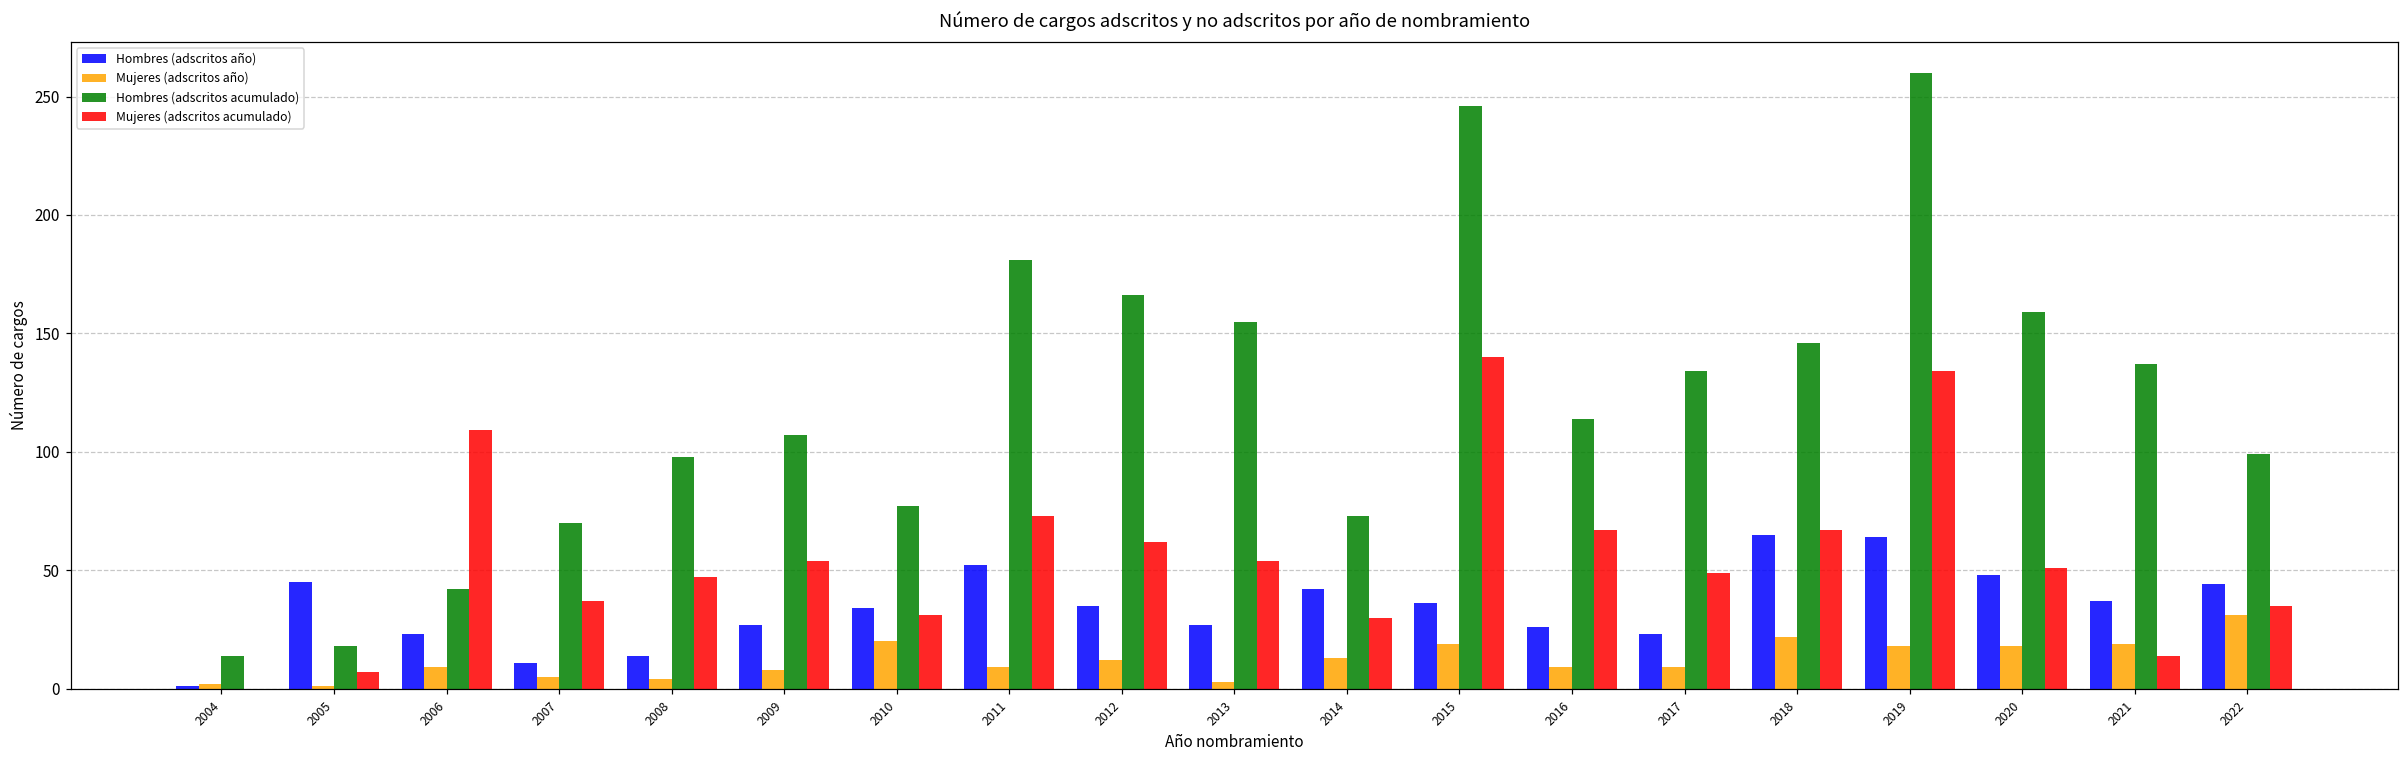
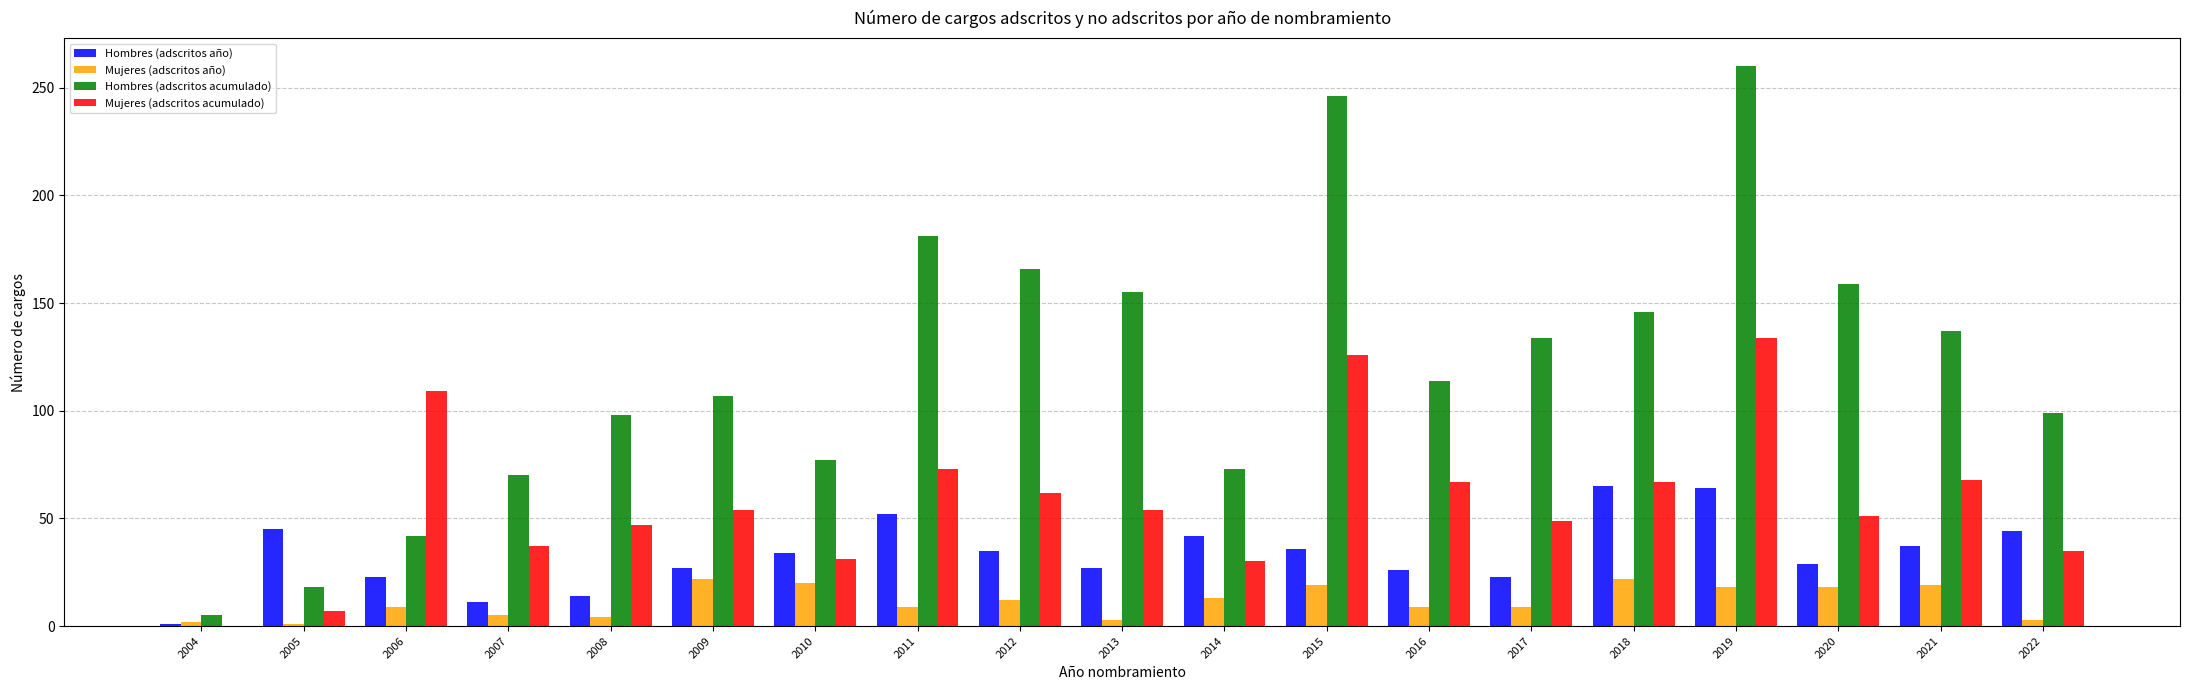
  {
    "Hombres (adscritos año)": {
      "2005": 45,
      "2006": 23,
      "2007": 11,
      "2008": 14,
      "2009": 27,
      "2010": 34,
      "2011": 52,
      "2012": 35,
      "2013": 27,
      "2014": 42,
      "2015": 36,
      "2016": 26,
      "2017": 23,
      "2018": 65,
      "2019": 64,
-     "2020": 48,
+     "2020": 29,
      "2021": 37,
      "2022": 44
    },
    "Mujeres (adscritos año)": {
      "2004": 2,
      "2006": 9,
      "2007": 5,
      "2008": 4,
-     "2009": 8,
+     "2009": 22,
      "2010": 20,
      "2011": 9,
      "2012": 12,
      "2013": 3,
      "2014": 13,
      "2015": 19,
      "2016": 9,
      "2017": 9,
      "2018": 22,
      "2019": 18,
      "2020": 18,
      "2021": 19,
-     "2022": 31
+     "2022": 3
    },
    "Hombres (adscritos acumulado)": {
-     "2004": 14,
+     "2004": 5,
      "2005": 18,
      "2006": 42,
      "2007": 70,
      "2008": 98,
      "2009": 107,
      "2010": 77,
      "2011": 181,
      "2012": 166,
      "2013": 155,
      "2014": 73,
      "2015": 246,
      "2016": 114,
      "2017": 134,
      "2018": 146,
      "2019": 260,
      "2020": 159,
      "2021": 137,
      "2022": 99
    },
    "Mujeres (adscritos acumulado)": {
      "2004": 0,
      "2005": 7,
      "2006": 109,
      "2007": 37,
      "2008": 47,
      "2009": 54,
      "2010": 31,
      "2011": 73,
      "2012": 62,
      "2013": 54,
      "2014": 30,
-     "2015": 140,
+     "2015": 126,
      "2016": 67,
      "2017": 49,
      "2018": 67,
      "2019": 134,
      "2020": 51,
-     "2021": 14,
+     "2021": 68,
      "2022": 35
    }
  }
